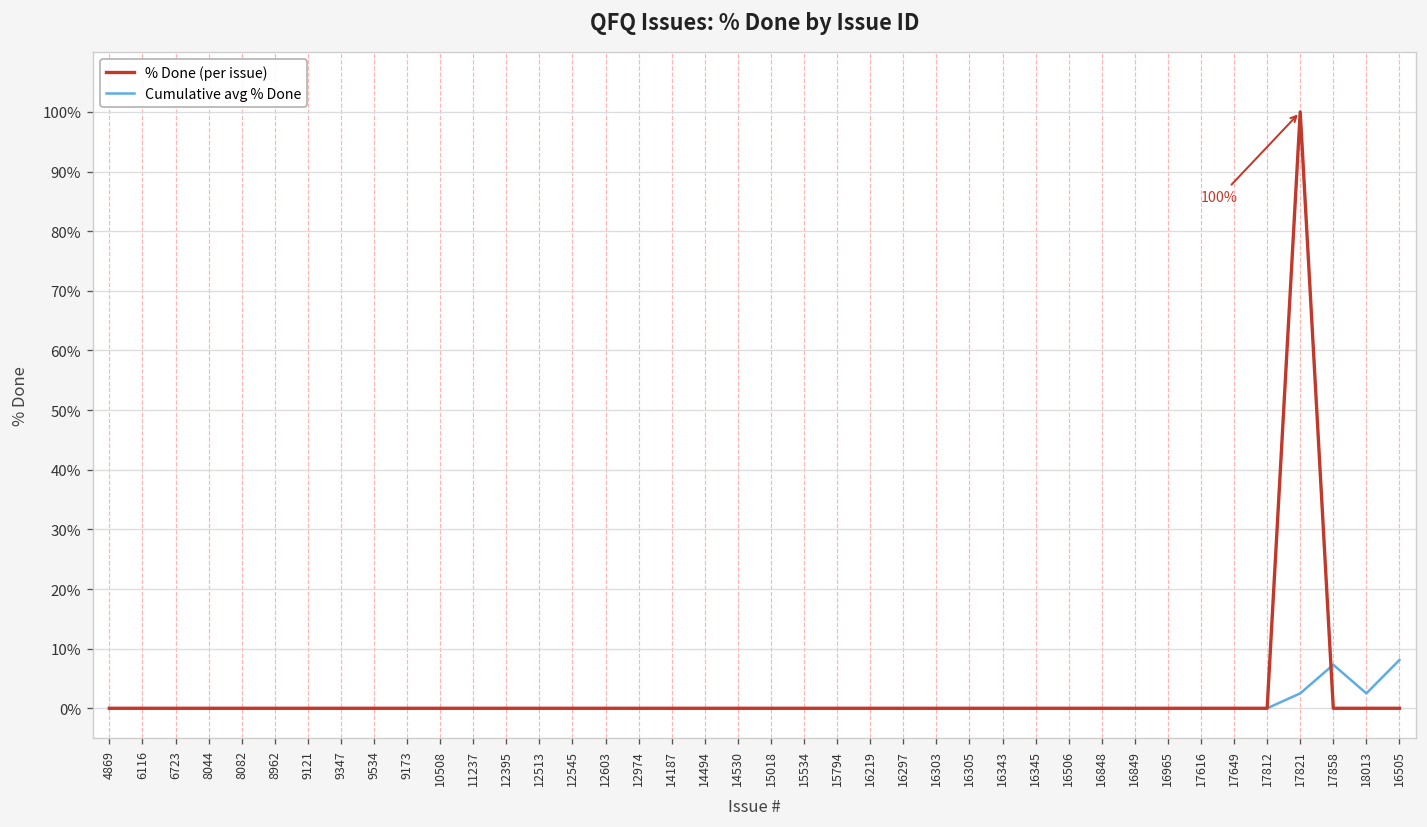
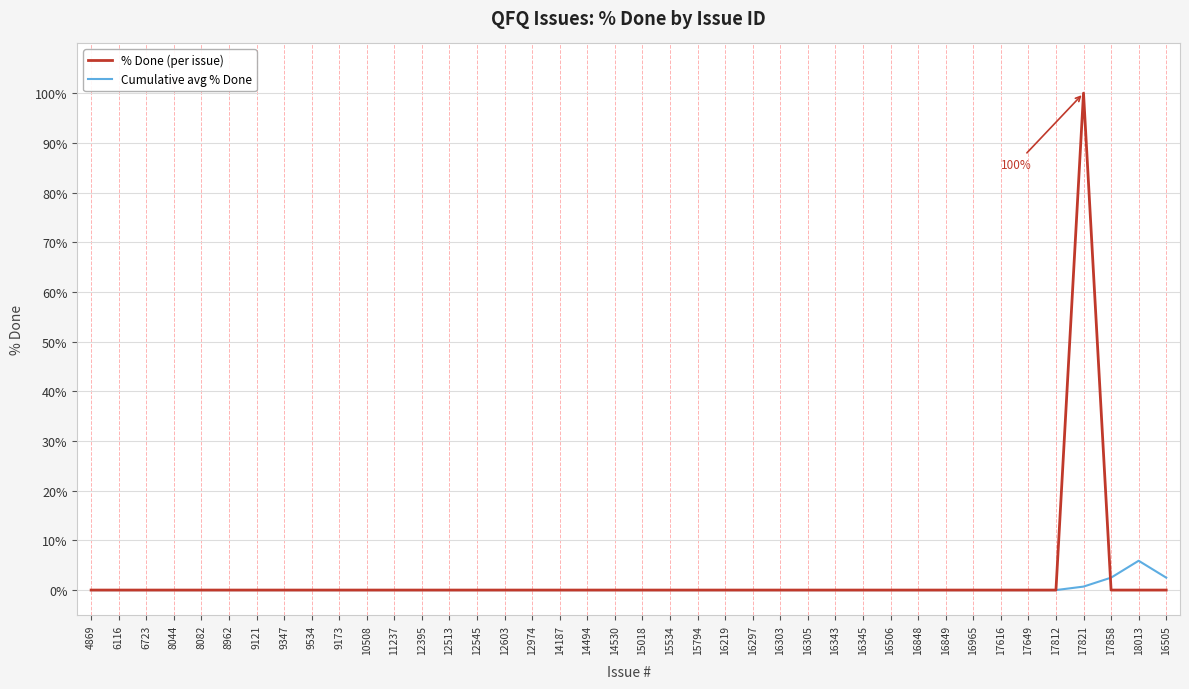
  {
    "% Done (per issue)": {
      "17821": "100%"
    },
    "Cumulative avg % Done": {
-     "17821": "3%",
-     "17858": "7%",
-     "18013": "3%",
-     "16505": "8%"
+     "17821": "1%",
+     "17858": "3%",
+     "18013": "6%",
+     "16505": "3%"
    }
  }
